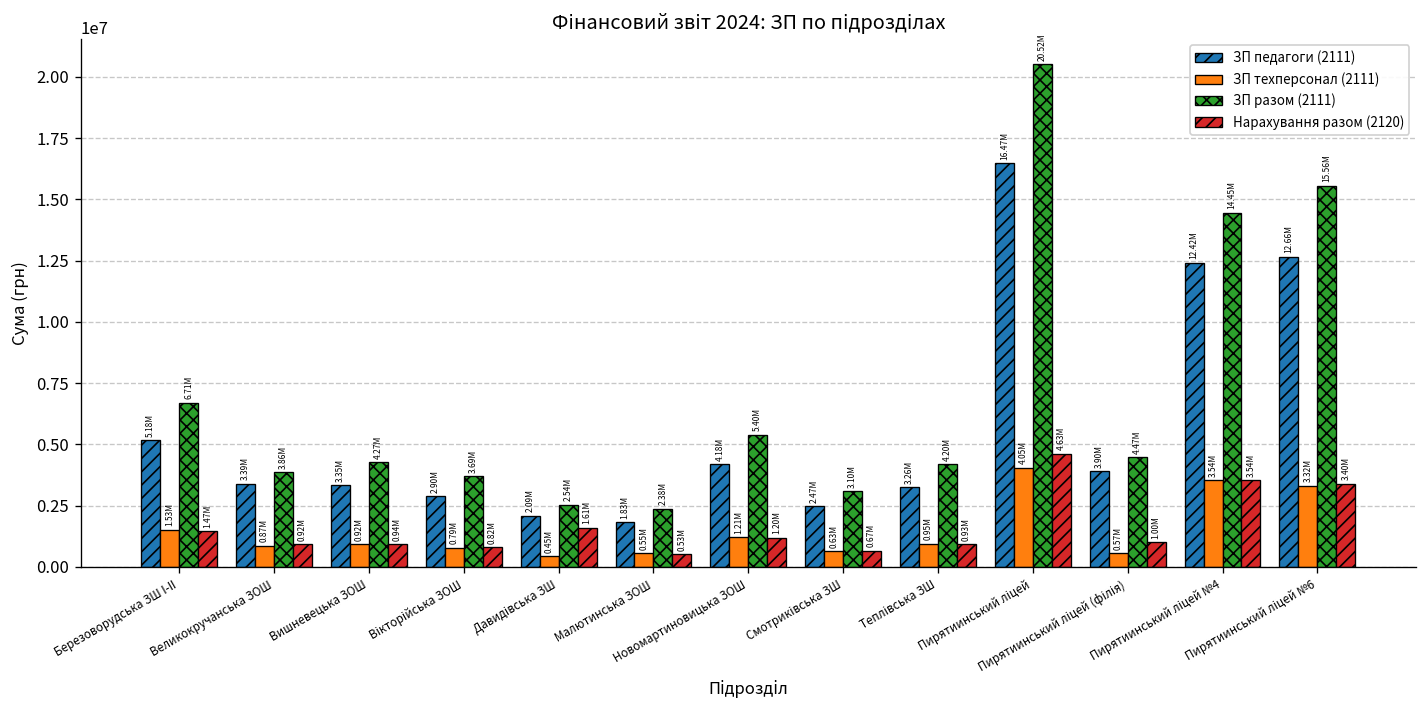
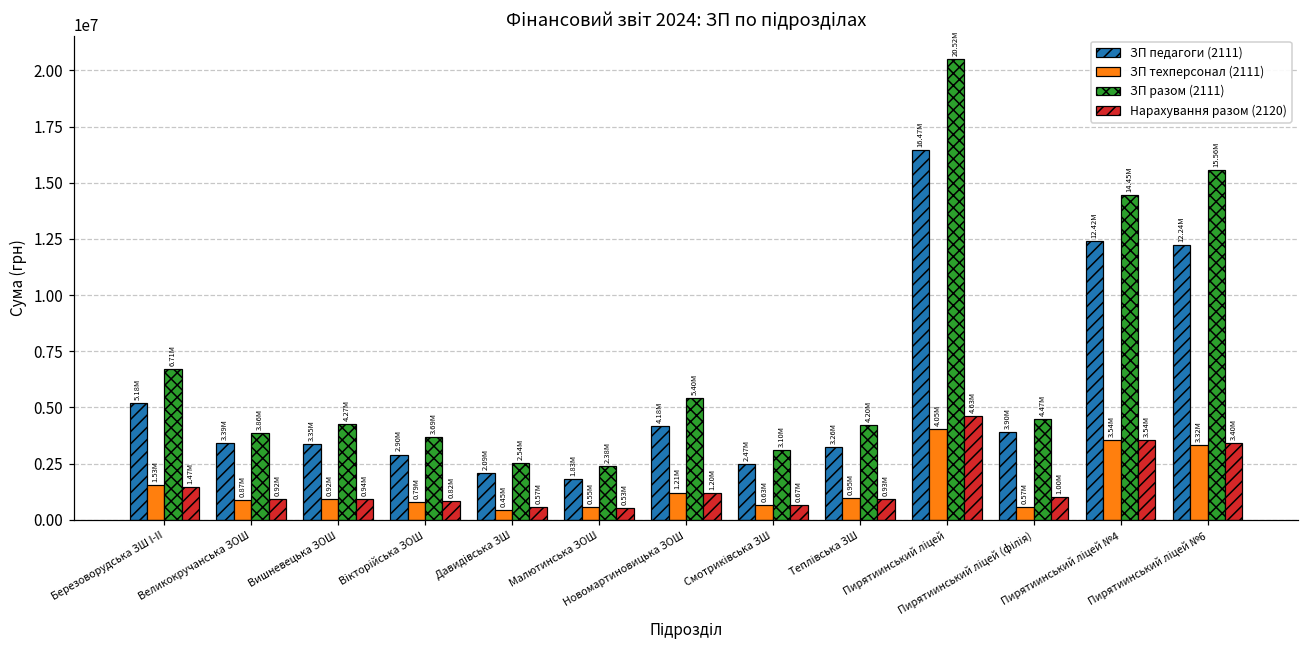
  {
    "ЗП педагоги (2111)": {
      "Березоворудська ЗШ І-ІІ": "5.18M",
      "Великокручанська ЗОШ": "3.39M",
      "Вишневецька ЗОШ": "3.35M",
      "Вікторійська ЗОШ": "2.90M",
      "Давидівська ЗШ": "2.09M",
      "Малютинська ЗОШ": "1.83M",
      "Новомартиновицька ЗОШ": "4.18M",
      "Смотриківська ЗШ": "2.47M",
      "Теплівська ЗШ": "3.26M",
      "Пирятиинський ліцей": "16.47M",
      "Пирятиинський ліцей (філія)": "3.90M",
      "Пирятиинський ліцей №4": "12.42M",
-     "Пирятиинський ліцей №6": "12.66M"
+     "Пирятиинський ліцей №6": "12.24M"
    },
    "ЗП техперсонал (2111)": {
      "Березоворудська ЗШ І-ІІ": "1.53M",
      "Великокручанська ЗОШ": "0.87M",
      "Вишневецька ЗОШ": "0.92M",
      "Вікторійська ЗОШ": "0.79M",
      "Давидівська ЗШ": "0.45M",
      "Малютинська ЗОШ": "0.55M",
      "Новомартиновицька ЗОШ": "1.21M",
      "Смотриківська ЗШ": "0.63M",
      "Теплівська ЗШ": "0.95M",
      "Пирятиинський ліцей": "4.05M",
      "Пирятиинський ліцей (філія)": "0.57M",
      "Пирятиинський ліцей №4": "3.54M",
      "Пирятиинський ліцей №6": "3.32M"
    },
    "ЗП разом (2111)": {
      "Березоворудська ЗШ І-ІІ": "6.71M",
      "Великокручанська ЗОШ": "3.86M",
      "Вишневецька ЗОШ": "4.27M",
      "Вікторійська ЗОШ": "3.69M",
      "Давидівська ЗШ": "2.54M",
      "Малютинська ЗОШ": "2.38M",
      "Новомартиновицька ЗОШ": "5.40M",
      "Смотриківська ЗШ": "3.10M",
      "Теплівська ЗШ": "4.20M",
      "Пирятиинський ліцей": "20.52M",
      "Пирятиинський ліцей (філія)": "4.47M",
      "Пирятиинський ліцей №4": "14.45M",
      "Пирятиинський ліцей №6": "15.56M"
    },
    "Нарахування разом (2120)": {
      "Березоворудська ЗШ І-ІІ": "1.47M",
      "Великокручанська ЗОШ": "0.92M",
      "Вишневецька ЗОШ": "0.94M",
      "Вікторійська ЗОШ": "0.82M",
-     "Давидівська ЗШ": "1.61M",
+     "Давидівська ЗШ": "0.57M",
      "Малютинська ЗОШ": "0.53M",
      "Новомартиновицька ЗОШ": "1.20M",
      "Смотриківська ЗШ": "0.67M",
      "Теплівська ЗШ": "0.93M",
      "Пирятиинський ліцей": "4.63M",
      "Пирятиинський ліцей (філія)": "1.00M",
      "Пирятиинський ліцей №4": "3.54M",
      "Пирятиинський ліцей №6": "3.40M"
    }
  }
